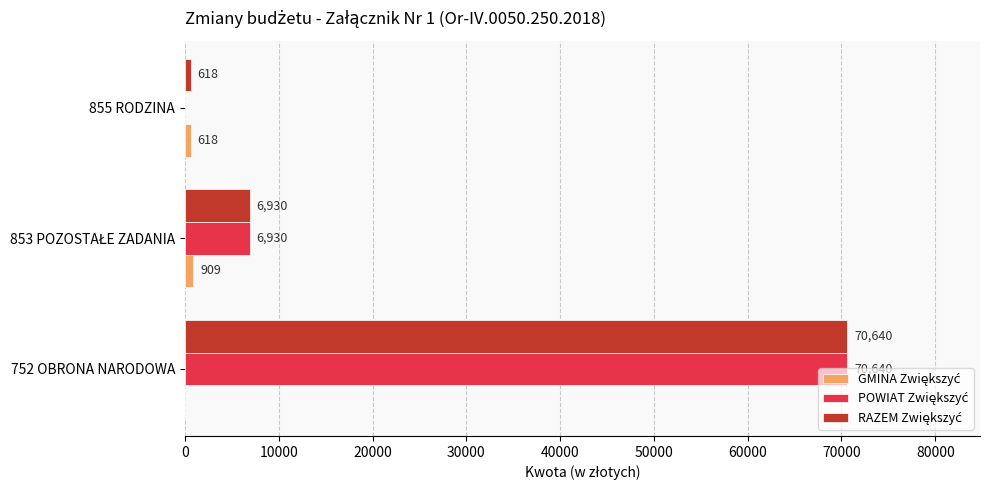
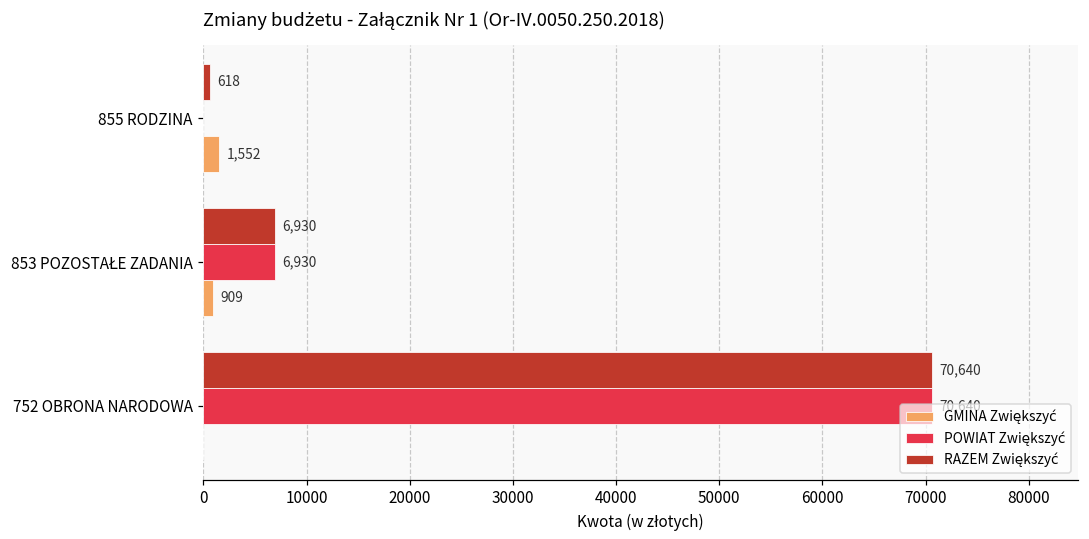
  {
    "GMINA Zwiększyć": {
-     "855 RODZINA": "618",
+     "855 RODZINA": "1,552",
      "853 POZOSTAŁE ZADANIA": "909"
    }
  }
